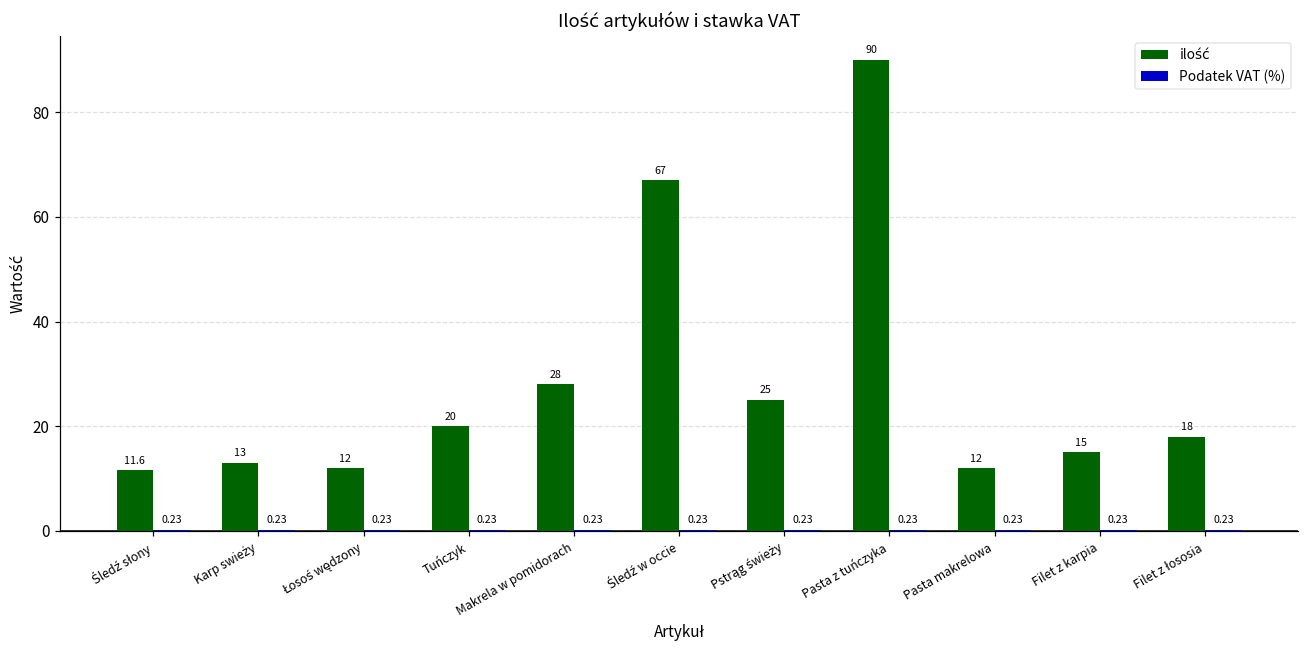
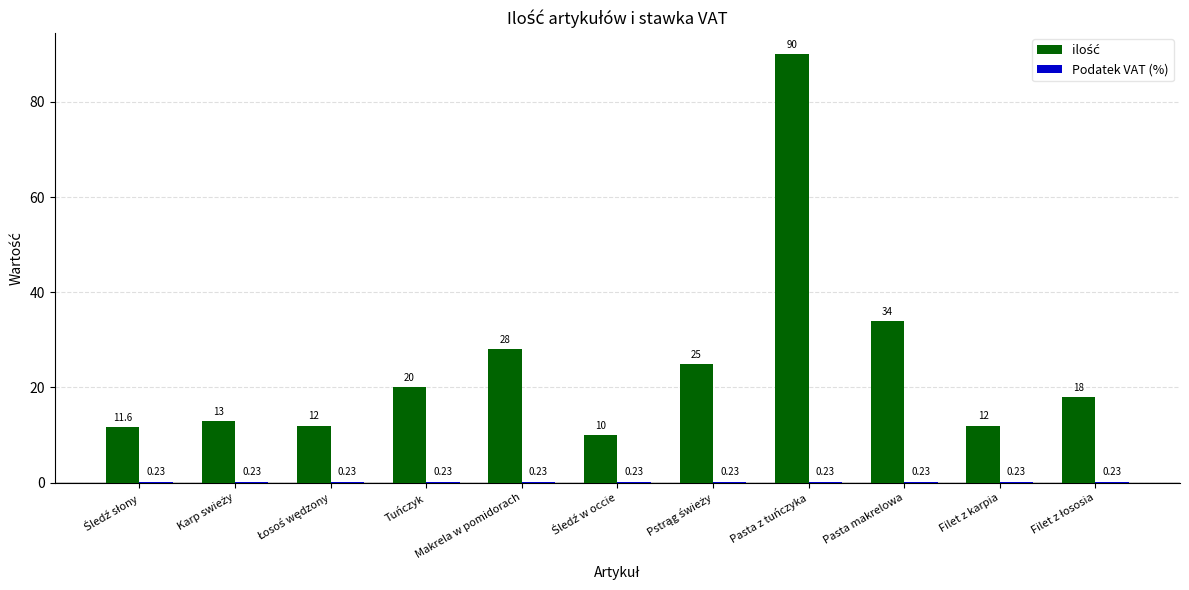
  {
    "ilość": {
      "Śledź słony": 11.6,
      "Karp swieży": 13,
      "Łosoś wędzony": 12,
      "Tuńczyk": 20,
      "Makrela w pomidorach": 28,
-     "Śledź w occie": 67,
+     "Śledź w occie": 10,
      "Pstrąg świeży": 25,
      "Pasta z tuńczyka": 90,
-     "Pasta makrelowa": 12,
-     "Filet z karpia": 15,
+     "Pasta makrelowa": 34,
+     "Filet z karpia": 12,
      "Filet z łososia": 18
    },
    "Podatek VAT (%)": {
      "Śledź słony": 0.23,
      "Karp swieży": 0.23,
      "Łosoś wędzony": 0.23,
      "Tuńczyk": 0.23,
      "Makrela w pomidorach": 0.23,
      "Śledź w occie": 0.23,
      "Pstrąg świeży": 0.23,
      "Pasta z tuńczyka": 0.23,
      "Pasta makrelowa": 0.23,
      "Filet z karpia": 0.23,
      "Filet z łososia": 0.23
    }
  }
